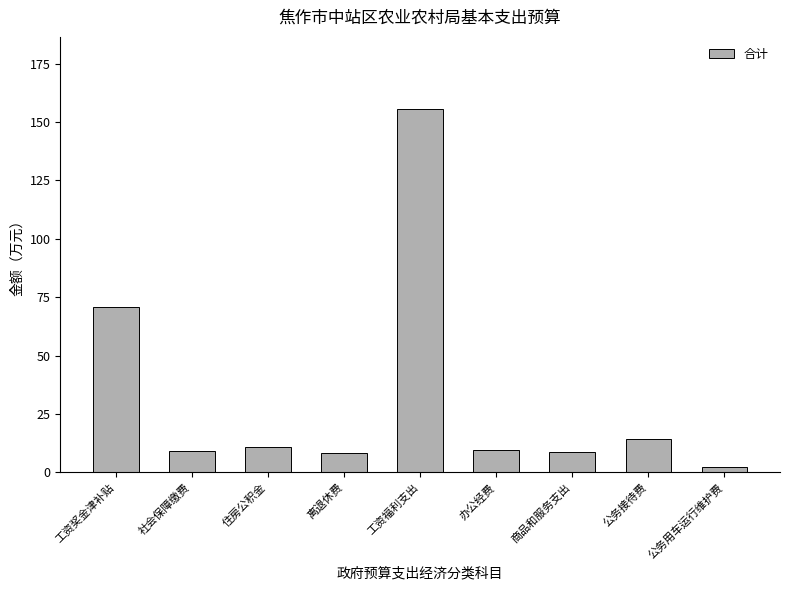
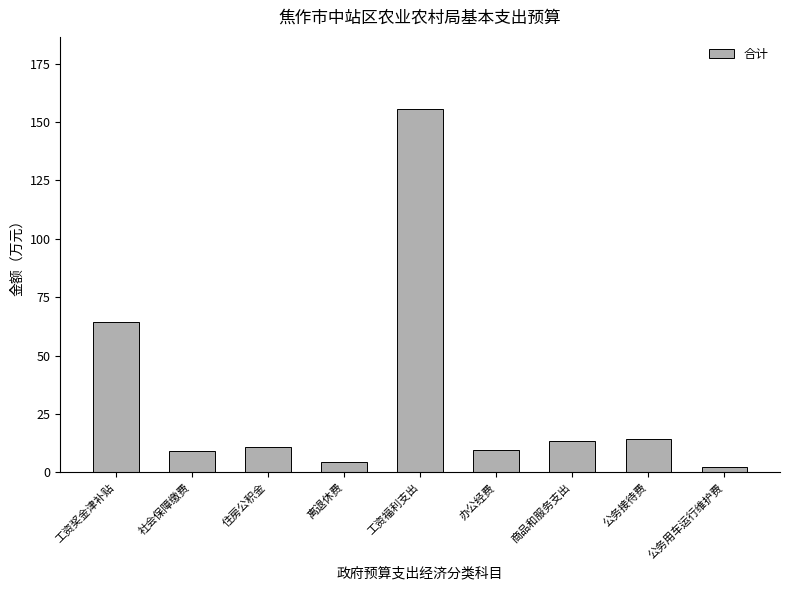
  {
-   "工资奖金津补贴": 71,
+   "工资奖金津补贴": 64,
    "社会保障缴费": 9,
    "住房公积金": 11,
-   "离退休费": 8,
+   "离退休费": 4,
    "工资福利支出": 155,
    "办公经费": 9,
-   "商品和服务支出": 9,
+   "商品和服务支出": 13,
    "公务接待费": 14,
    "公务用车运行维护费": 2
  }
